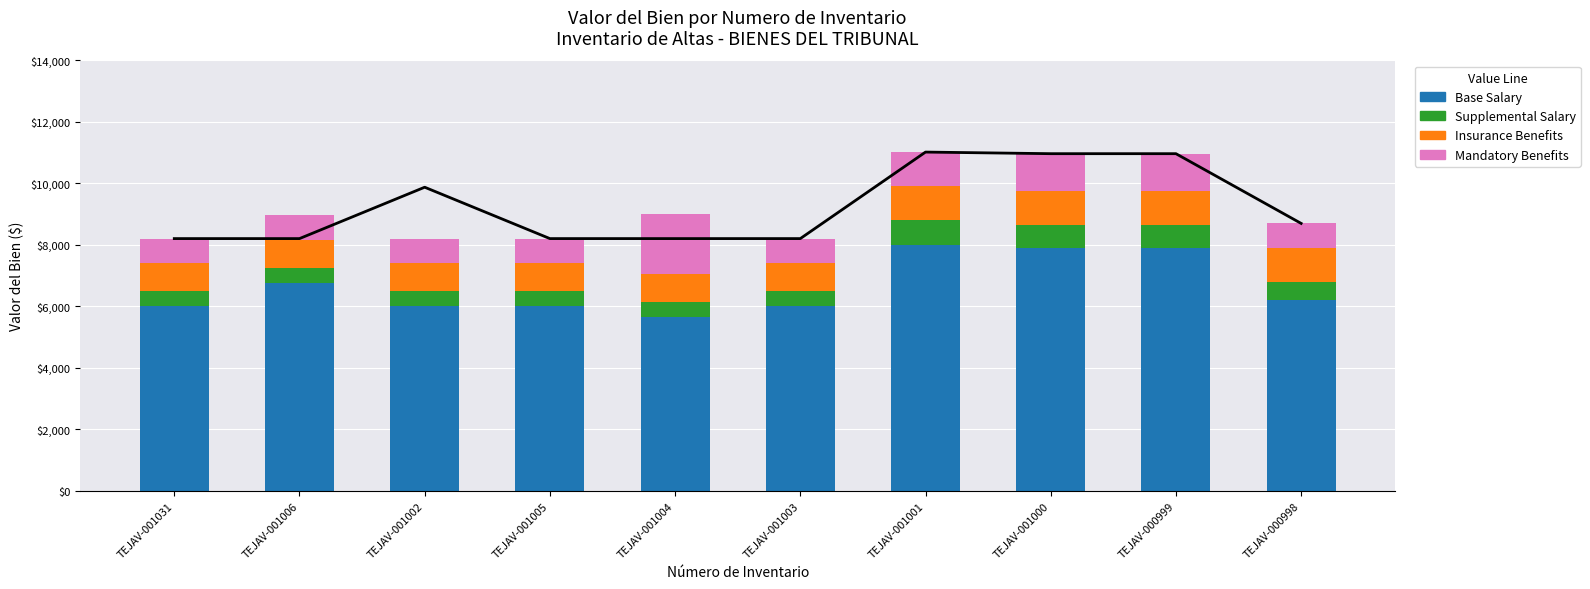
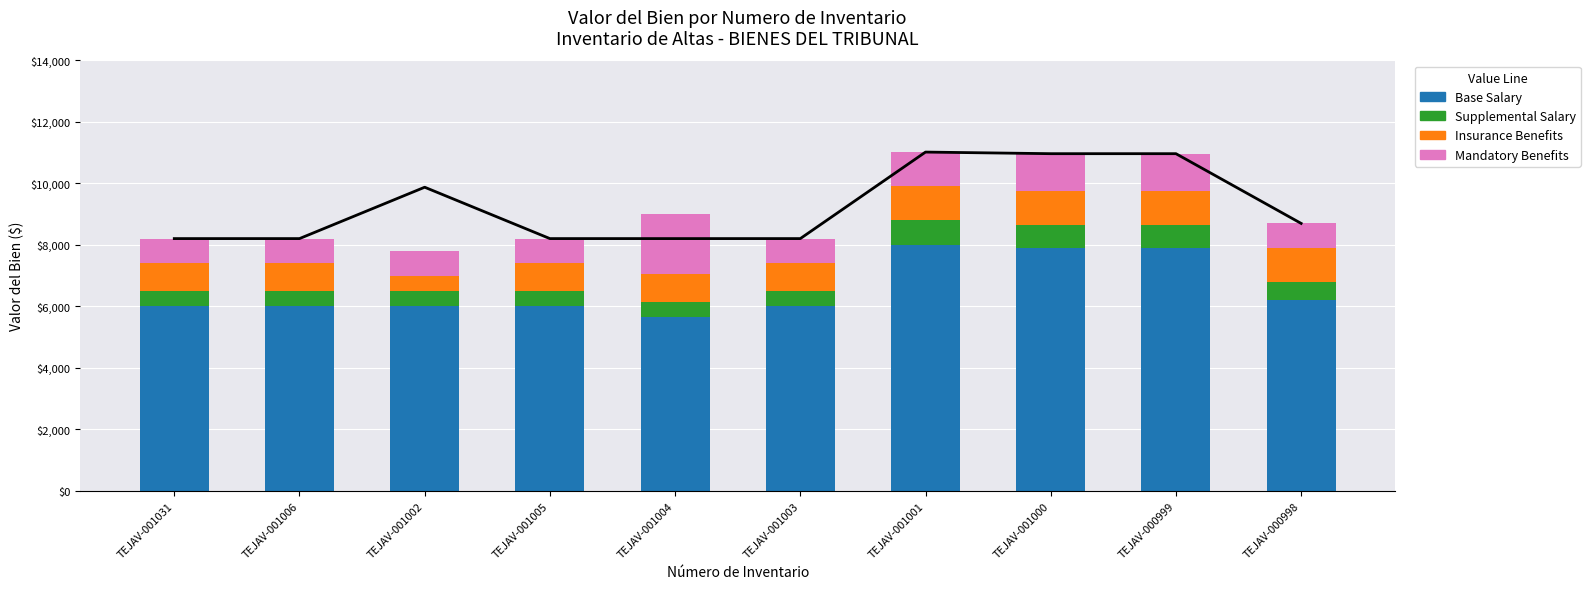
  {
    "Base Salary": {
      "TEJAV-001031": "$6,000",
-     "TEJAV-001006": "$6,800",
+     "TEJAV-001006": "$6,000",
      "TEJAV-001002": "$6,000",
      "TEJAV-001005": "$6,000",
      "TEJAV-001004": "$5,600",
      "TEJAV-001003": "$6,000",
      "TEJAV-001001": "$8,000",
      "TEJAV-001000": "$7,900",
      "TEJAV-000999": "$7,900",
      "TEJAV-000998": "$6,200"
    },
    "Supplemental Salary": {
      "TEJAV-001031": "$500",
      "TEJAV-001006": "$500",
      "TEJAV-001002": "$500",
      "TEJAV-001005": "$500",
      "TEJAV-001004": "$500",
      "TEJAV-001003": "$500",
      "TEJAV-001001": "$800",
      "TEJAV-001000": "$800",
      "TEJAV-000999": "$800",
      "TEJAV-000998": "$600"
    },
    "Insurance Benefits": {
      "TEJAV-001031": "$900",
      "TEJAV-001006": "$900",
-     "TEJAV-001002": "$900",
+     "TEJAV-001002": "$500",
      "TEJAV-001005": "$900",
      "TEJAV-001004": "$900",
      "TEJAV-001003": "$900",
      "TEJAV-001001": "$1,100",
      "TEJAV-001000": "$1,100",
      "TEJAV-000999": "$1,100",
      "TEJAV-000998": "$1,100"
    },
    "Mandatory Benefits": {
      "TEJAV-001031": "$800",
      "TEJAV-001006": "$800",
      "TEJAV-001002": "$800",
      "TEJAV-001005": "$800",
      "TEJAV-001004": "$1,900",
      "TEJAV-001003": "$800",
      "TEJAV-001001": "$1,100",
      "TEJAV-001000": "$1,200",
      "TEJAV-000999": "$1,200",
      "TEJAV-000998": "$800"
    }
  }
